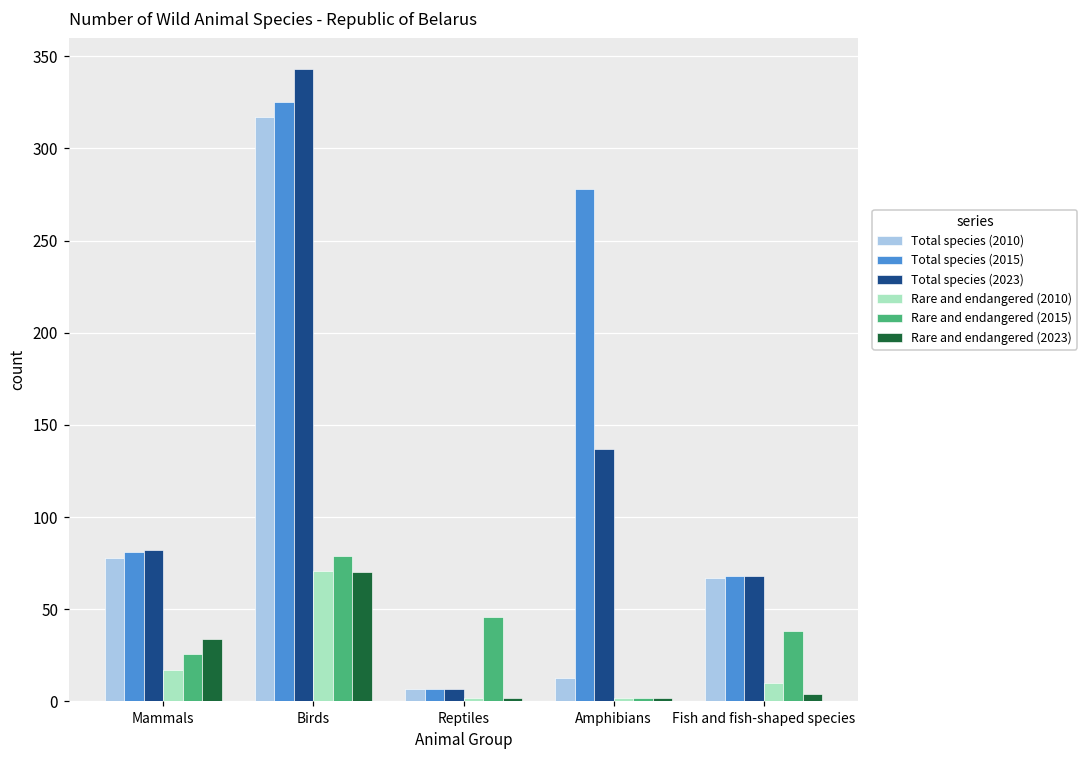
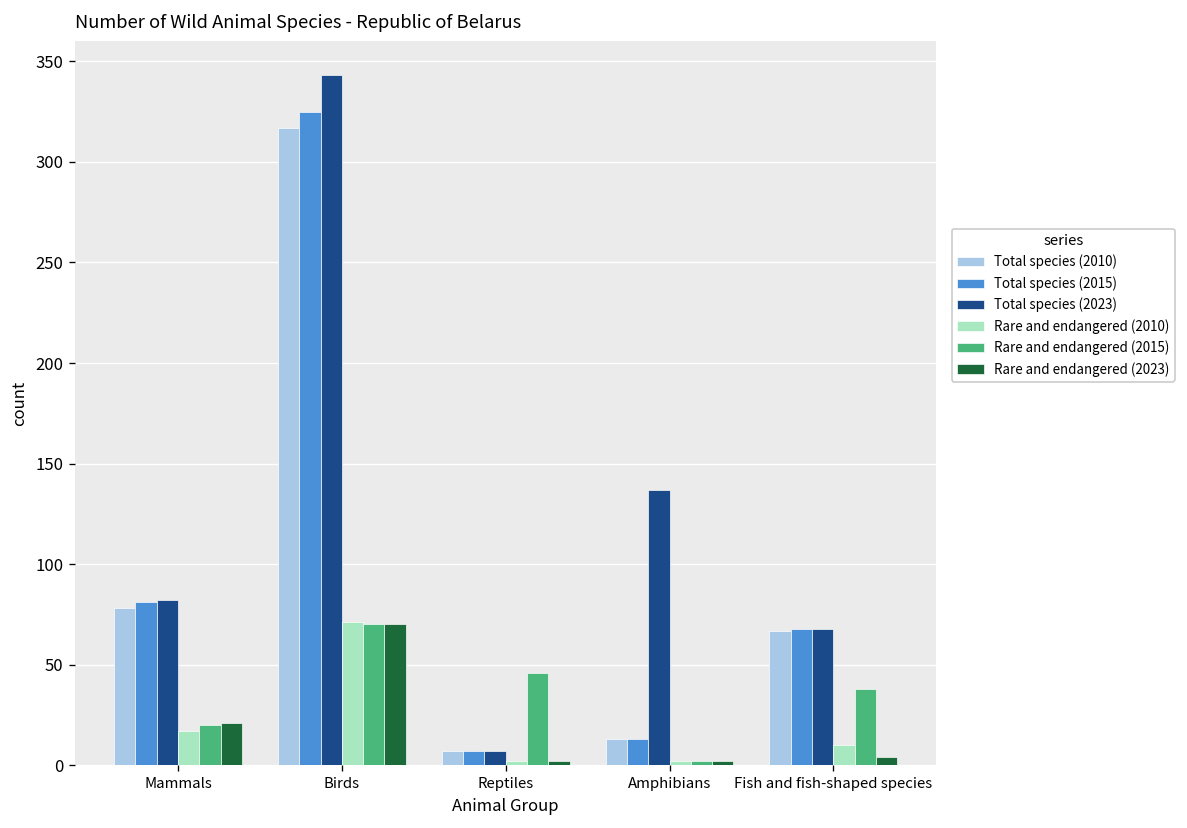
  {
    "Total species (2015)": {
      "Mammals": 81,
      "Birds": 325,
      "Reptiles": 7,
-     "Amphibians": 278,
+     "Amphibians": 13,
      "Fish and fish-shaped species": 68
    },
    "Total species (2023)": {
      "Mammals": 82,
      "Birds": 343,
      "Reptiles": 7,
      "Amphibians": 137,
      "Fish and fish-shaped species": 68
    },
    "Rare and endangered (2015)": {
-     "Mammals": 26,
-     "Birds": 79,
+     "Mammals": 20,
+     "Birds": 70,
      "Reptiles": 46,
      "Amphibians": 2,
      "Fish and fish-shaped species": 38
    },
    "Rare and endangered (2023)": {
-     "Mammals": 34,
+     "Mammals": 21,
      "Birds": 70,
      "Reptiles": 2,
      "Amphibians": 2,
      "Fish and fish-shaped species": 4
    }
  }
